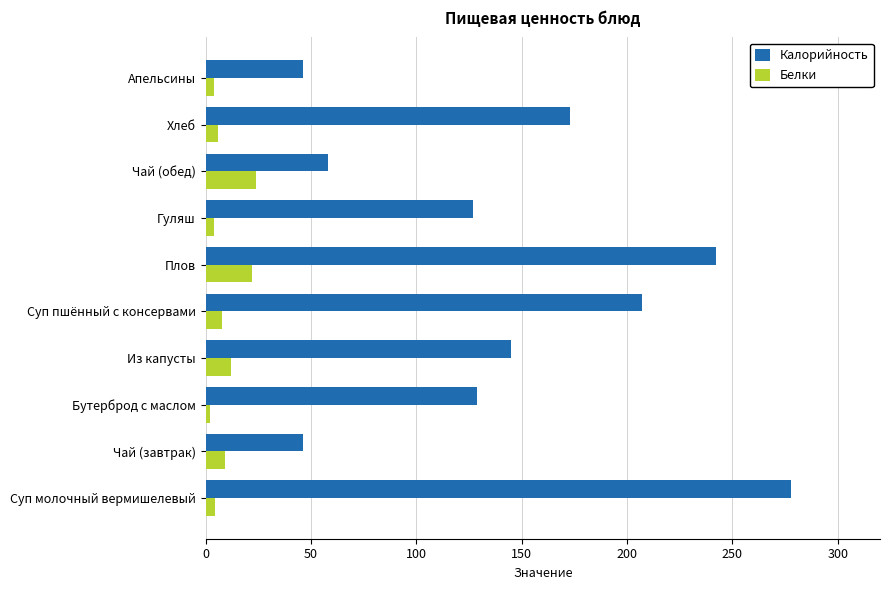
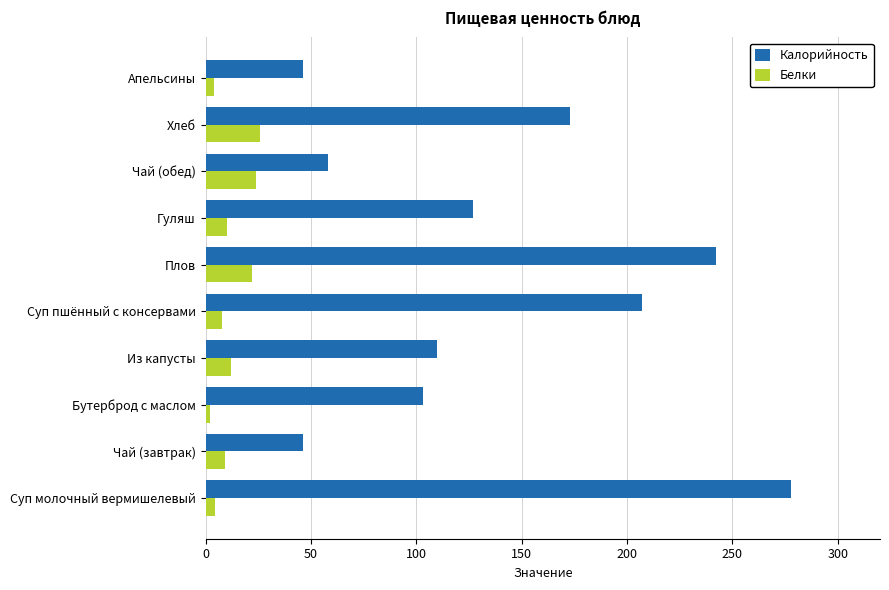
  {
    "Калорийность": {
      "Апельсины": 46,
      "Хлеб": 173,
      "Чай (обед)": 58,
      "Гуляш": 127,
      "Плов": 242,
      "Суп пшённый с консервами": 207,
-     "Из капусты": 145,
-     "Бутерброд с маслом": 129,
+     "Из капусты": 110,
+     "Бутерброд с маслом": 103,
      "Чай (завтрак)": 46,
      "Суп молочный вермишелевый": 278
    },
    "Белки": {
      "Апельсины": 4,
-     "Хлеб": 6,
+     "Хлеб": 26,
      "Чай (обед)": 24,
-     "Гуляш": 4,
+     "Гуляш": 10,
      "Плов": 22,
      "Суп пшённый с консервами": 8,
      "Из капусты": 12,
      "Бутерброд с маслом": 2,
      "Чай (завтрак)": 9,
      "Суп молочный вермишелевый": 5
    }
  }
